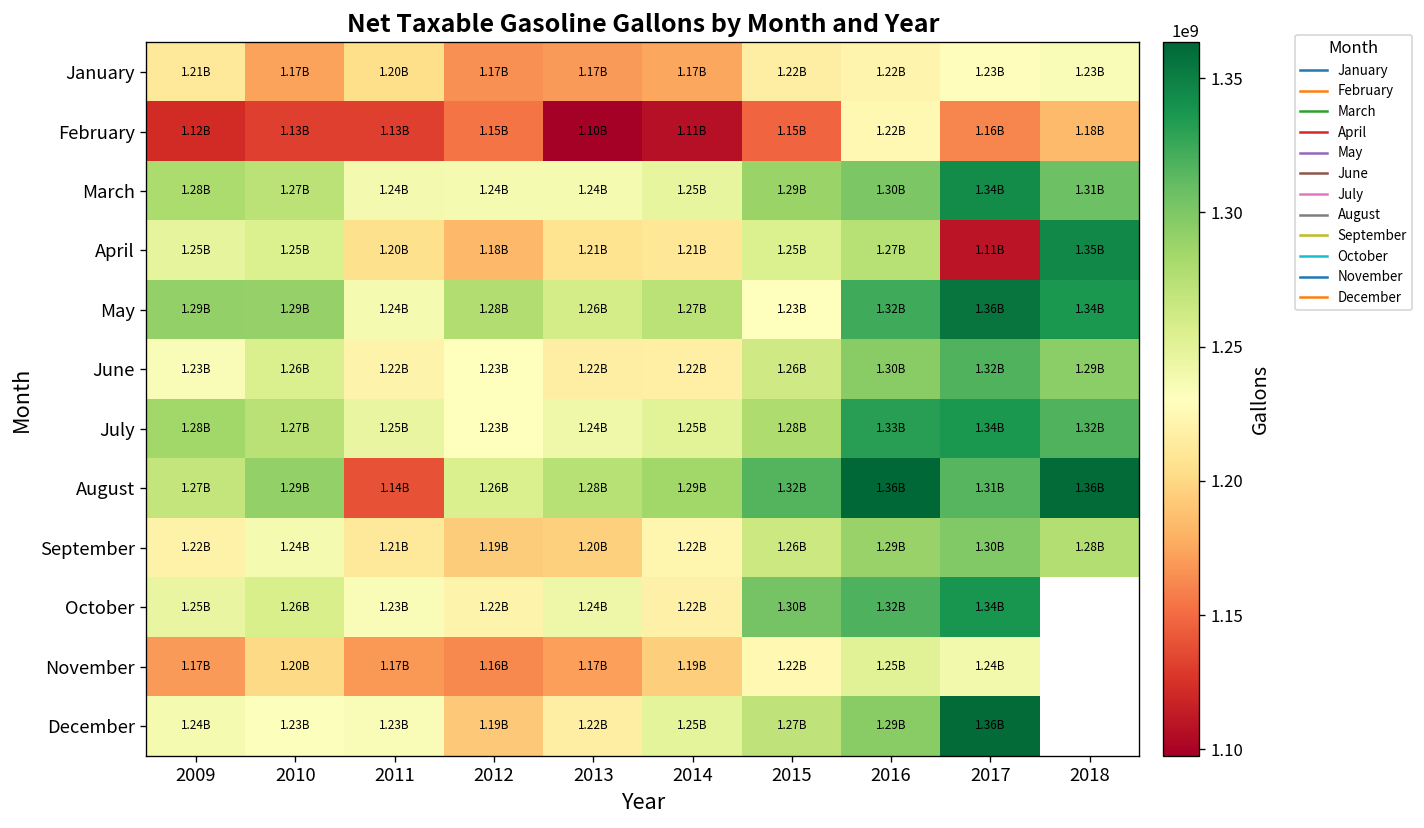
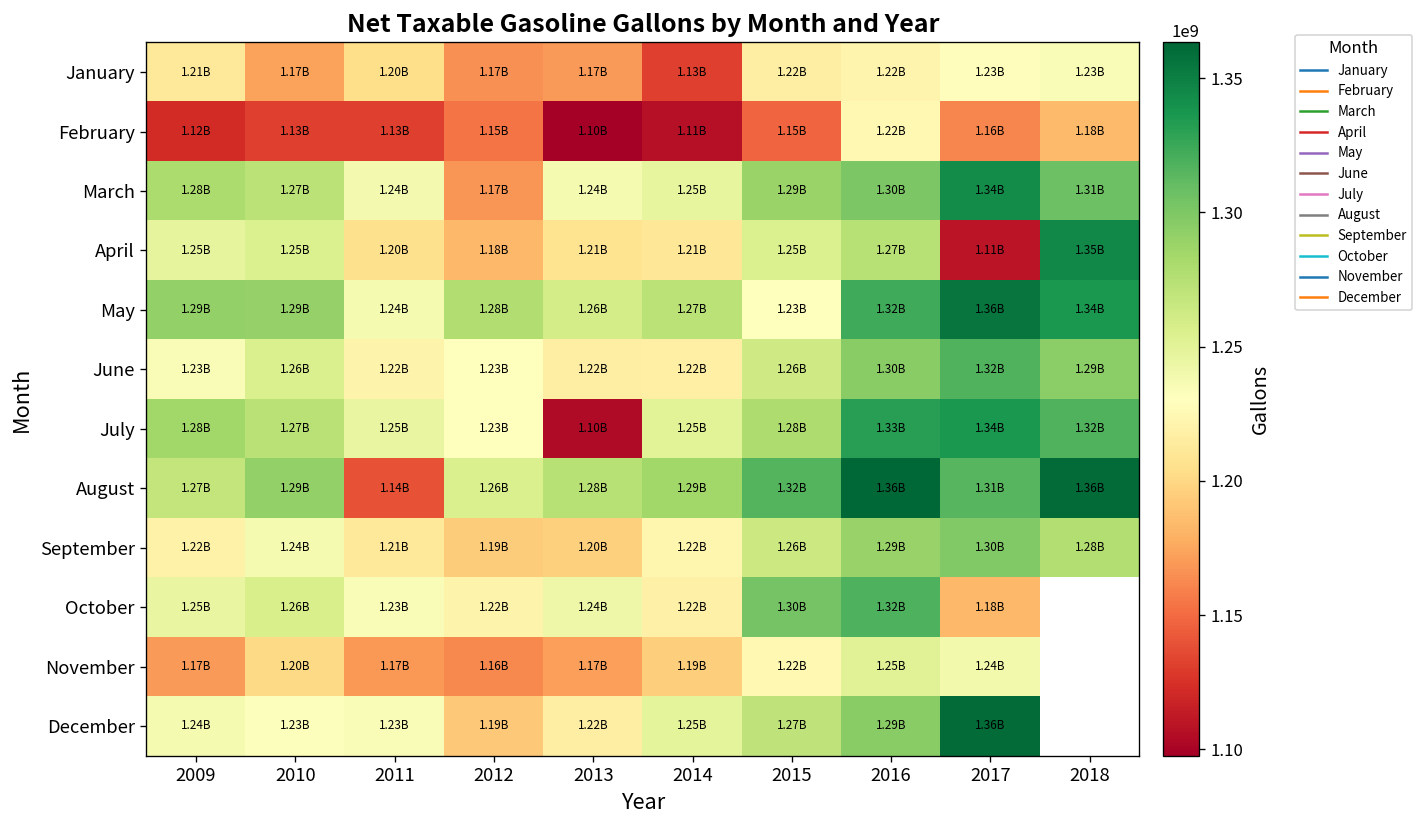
  {
    "January": {
      "2009": "1.21B",
      "2010": "1.17B",
      "2011": "1.20B",
      "2012": "1.17B",
      "2013": "1.17B",
-     "2014": "1.17B",
+     "2014": "1.13B",
      "2015": "1.22B",
      "2016": "1.22B",
      "2017": "1.23B",
      "2018": "1.23B"
    },
    "February": {
      "2009": "1.12B",
      "2010": "1.13B",
      "2011": "1.13B",
      "2012": "1.15B",
      "2013": "1.10B",
      "2014": "1.11B",
      "2015": "1.15B",
      "2016": "1.22B",
      "2017": "1.16B",
      "2018": "1.18B"
    },
    "March": {
      "2009": "1.28B",
      "2010": "1.27B",
      "2011": "1.24B",
-     "2012": "1.24B",
+     "2012": "1.17B",
      "2013": "1.24B",
      "2014": "1.25B",
      "2015": "1.29B",
      "2016": "1.30B",
      "2017": "1.34B",
      "2018": "1.31B"
    },
    "April": {
      "2009": "1.25B",
      "2010": "1.25B",
      "2011": "1.20B",
      "2012": "1.18B",
      "2013": "1.21B",
      "2014": "1.21B",
      "2015": "1.25B",
      "2016": "1.27B",
      "2017": "1.11B",
      "2018": "1.35B"
    },
    "May": {
      "2009": "1.29B",
      "2010": "1.29B",
      "2011": "1.24B",
      "2012": "1.28B",
      "2013": "1.26B",
      "2014": "1.27B",
      "2015": "1.23B",
      "2016": "1.32B",
      "2017": "1.36B",
      "2018": "1.34B"
    },
    "June": {
      "2009": "1.23B",
      "2010": "1.26B",
      "2011": "1.22B",
      "2012": "1.23B",
      "2013": "1.22B",
      "2014": "1.22B",
      "2015": "1.26B",
      "2016": "1.30B",
      "2017": "1.32B",
      "2018": "1.29B"
    },
    "July": {
      "2009": "1.28B",
      "2010": "1.27B",
      "2011": "1.25B",
      "2012": "1.23B",
-     "2013": "1.24B",
+     "2013": "1.10B",
      "2014": "1.25B",
      "2015": "1.28B",
      "2016": "1.33B",
      "2017": "1.34B",
      "2018": "1.32B"
    },
    "August": {
      "2009": "1.27B",
      "2010": "1.29B",
      "2011": "1.14B",
      "2012": "1.26B",
      "2013": "1.28B",
      "2014": "1.29B",
      "2015": "1.32B",
      "2016": "1.36B",
      "2017": "1.31B",
      "2018": "1.36B"
    },
    "September": {
      "2009": "1.22B",
      "2010": "1.24B",
      "2011": "1.21B",
      "2012": "1.19B",
      "2013": "1.20B",
      "2014": "1.22B",
      "2015": "1.26B",
      "2016": "1.29B",
      "2017": "1.30B",
      "2018": "1.28B"
    },
    "October": {
      "2009": "1.25B",
      "2010": "1.26B",
      "2011": "1.23B",
      "2012": "1.22B",
      "2013": "1.24B",
      "2014": "1.22B",
      "2015": "1.30B",
      "2016": "1.32B",
-     "2017": "1.34B"
+     "2017": "1.18B"
    },
    "November": {
      "2009": "1.17B",
      "2010": "1.20B",
      "2011": "1.17B",
      "2012": "1.16B",
      "2013": "1.17B",
      "2014": "1.19B",
      "2015": "1.22B",
      "2016": "1.25B",
      "2017": "1.24B"
    },
    "December": {
      "2009": "1.24B",
      "2010": "1.23B",
      "2011": "1.23B",
      "2012": "1.19B",
      "2013": "1.22B",
      "2014": "1.25B",
      "2015": "1.27B",
      "2016": "1.29B",
      "2017": "1.36B"
    }
  }
